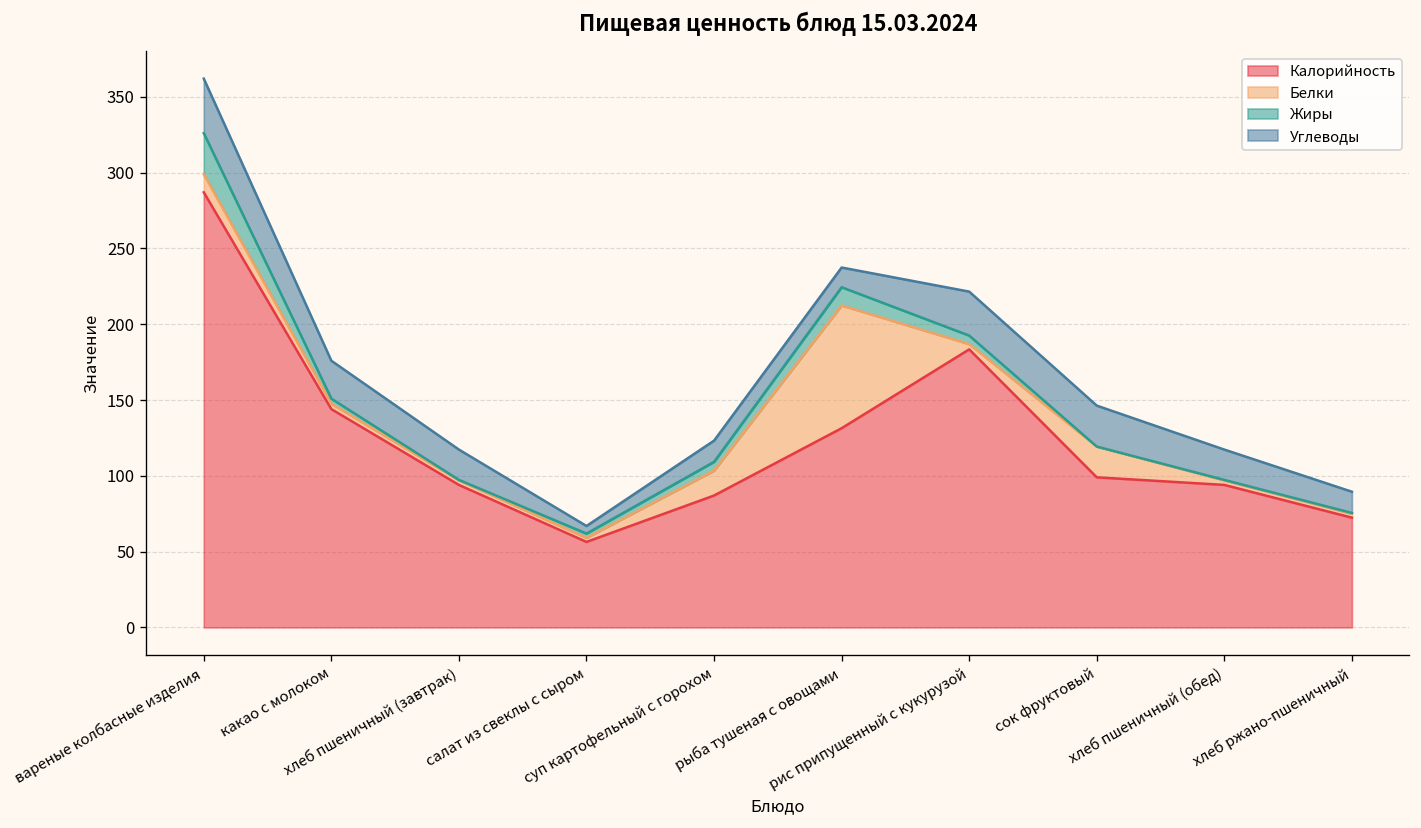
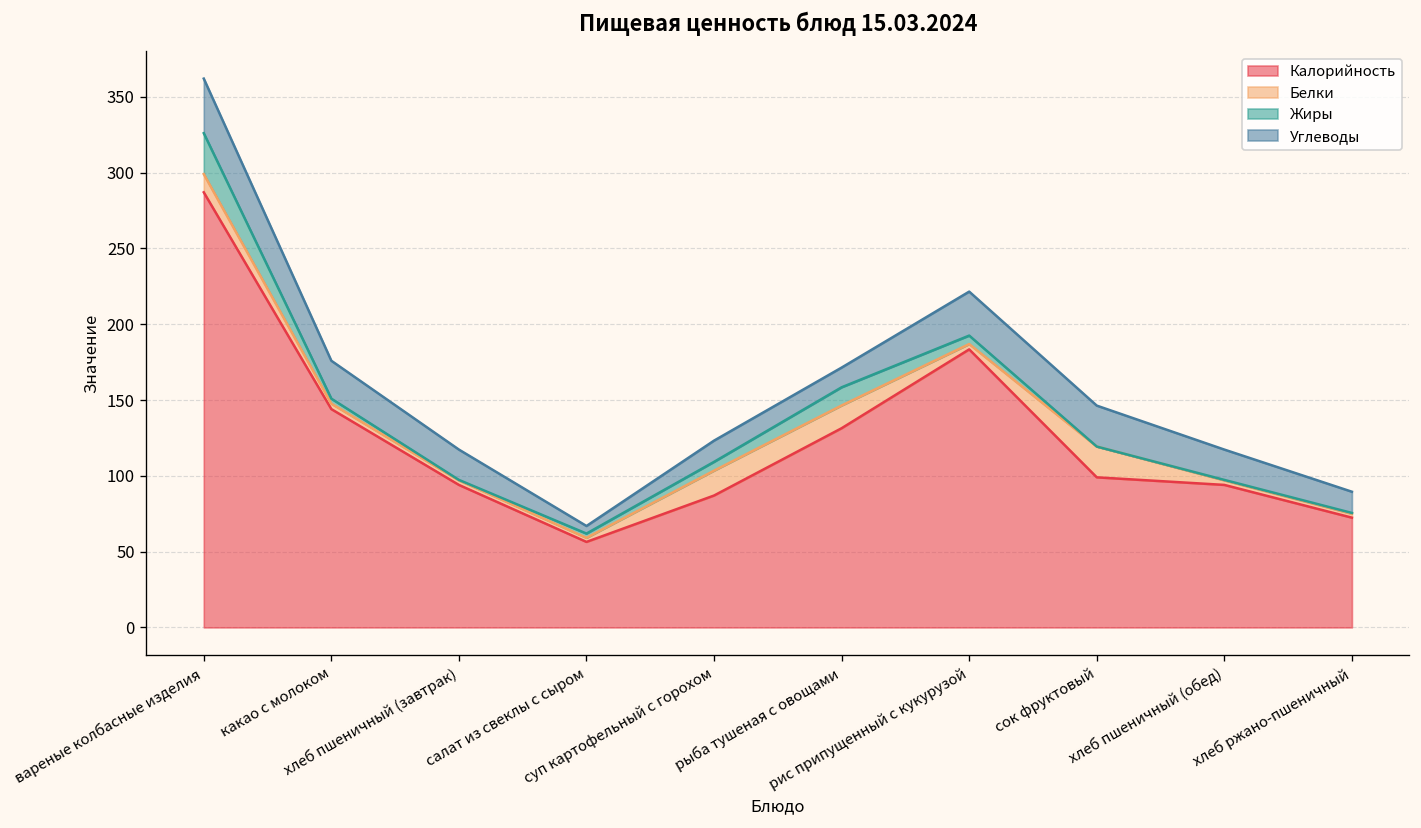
  {
    "Калорийность": {
      "вареные колбасные изделия": 287,
      "какао с молоком": 144,
      "хлеб пшеничный (завтрак)": 94,
      "салат из свеклы с сыром": 56,
      "суп картофельный с горохом": 87,
      "рыба тушеная с овощами": 131,
      "рис припущенный с кукурузой": 183,
      "сок фруктовый": 99,
      "хлеб пшеничный (обед)": 94,
      "хлеб ржано-пшеничный": 72
    },
    "Белки": {
      "вареные колбасные изделия": 12,
      "какао с молоком": 4,
      "салат из свеклы с сыром": 3,
      "суп картофельный с горохом": 16,
-     "рыба тушеная с овощами": 81,
+     "рыба тушеная с овощами": 15,
      "рис припущенный с кукурузой": 4
    }
  }
